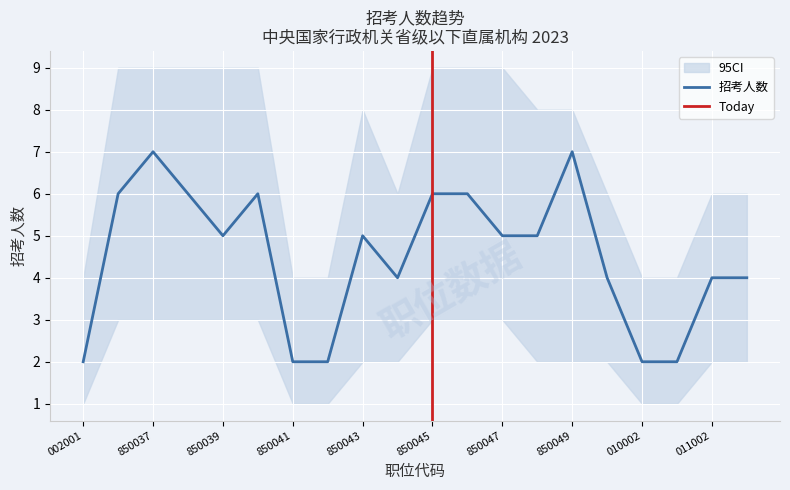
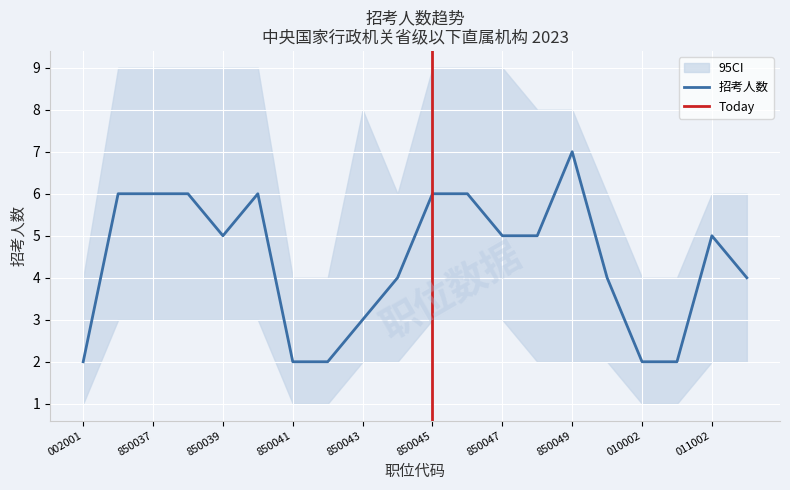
  {
    "招考人数": {
      "002001": 2,
-     "850037": 7,
+     "850037": 6,
      "850039": 5,
      "850041": 2,
-     "850043": 5,
+     "850043": 3,
      "850045": 6,
      "850047": 5,
      "850049": 7,
      "010002": 2,
-     "011002": 4
+     "011002": 5
    }
  }
